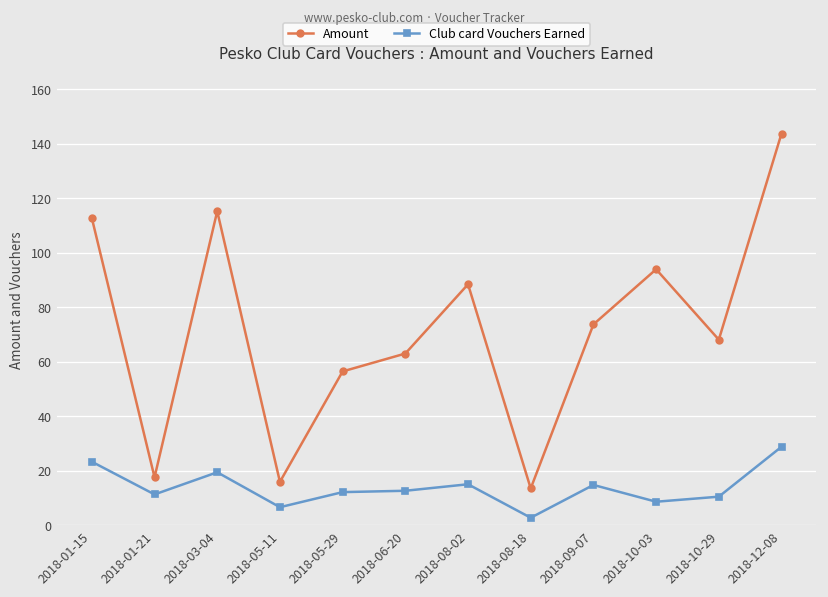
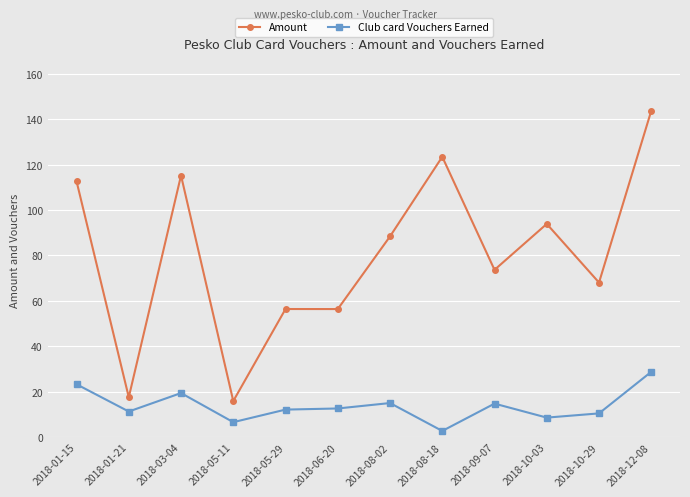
  {
    "Amount": {
      "2018-01-15": 113,
      "2018-01-21": 18,
      "2018-03-04": 115,
      "2018-05-11": 16,
      "2018-05-29": 56,
-     "2018-06-20": 63,
+     "2018-06-20": 56,
      "2018-08-02": 88,
-     "2018-08-18": 13,
+     "2018-08-18": 123,
      "2018-09-07": 74,
      "2018-10-03": 94,
      "2018-10-29": 68,
      "2018-12-08": 144
    },
    "Club card Vouchers Earned": {
      "2018-01-15": 23,
      "2018-01-21": 11,
      "2018-03-04": 19,
      "2018-05-11": 7,
      "2018-05-29": 12,
      "2018-06-20": 13,
      "2018-08-02": 15,
      "2018-08-18": 3,
      "2018-09-07": 15,
      "2018-10-03": 9,
      "2018-10-29": 10,
      "2018-12-08": 29
    }
  }
